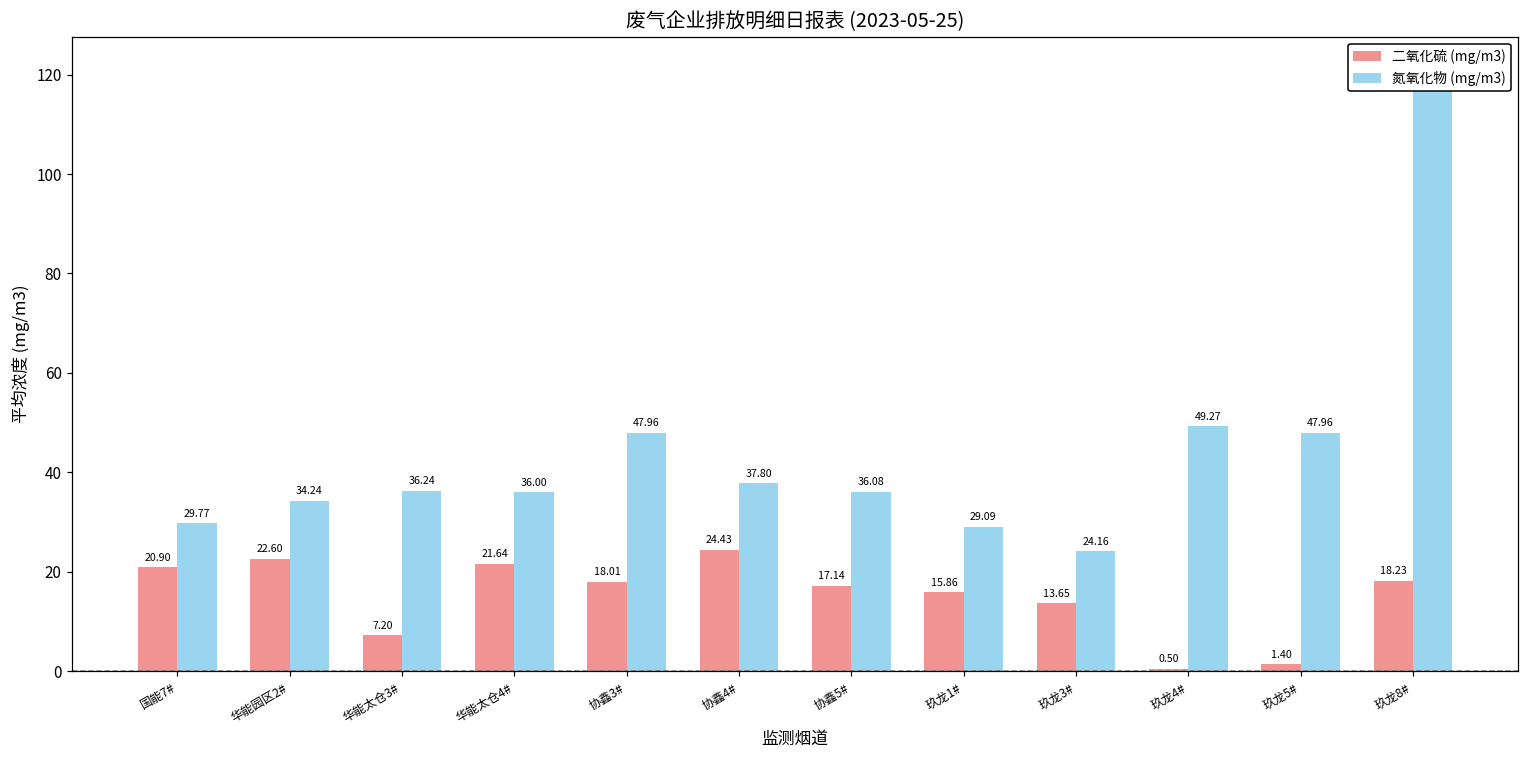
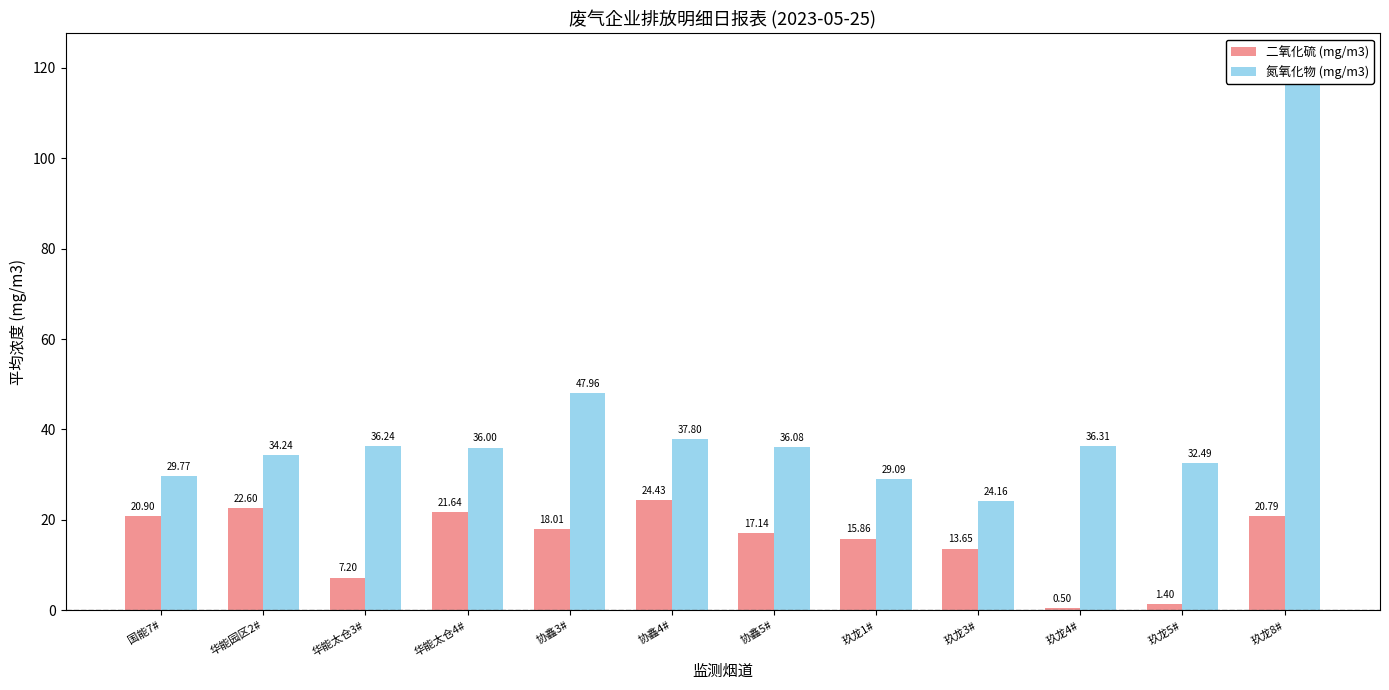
  {
    "二氧化硫 (mg/m3)": {
      "国能7#": 20.90,
      "华能园区2#": 22.60,
      "华能太仓3#": 7.20,
      "华能太仓4#": 21.64,
      "协鑫3#": 18.01,
      "协鑫4#": 24.43,
      "协鑫5#": 17.14,
      "玖龙1#": 15.86,
      "玖龙3#": 13.65,
      "玖龙4#": 0.50,
      "玖龙5#": 1.40,
-     "玖龙8#": 18.23
+     "玖龙8#": 20.79
    },
    "氮氧化物 (mg/m3)": {
      "国能7#": 29.77,
      "华能园区2#": 34.24,
      "华能太仓3#": 36.24,
      "华能太仓4#": 36.00,
      "协鑫3#": 47.96,
      "协鑫4#": 37.80,
      "协鑫5#": 36.08,
      "玖龙1#": 29.09,
      "玖龙3#": 24.16,
-     "玖龙4#": 49.27,
-     "玖龙5#": 47.96
+     "玖龙4#": 36.31,
+     "玖龙5#": 32.49
    }
  }
